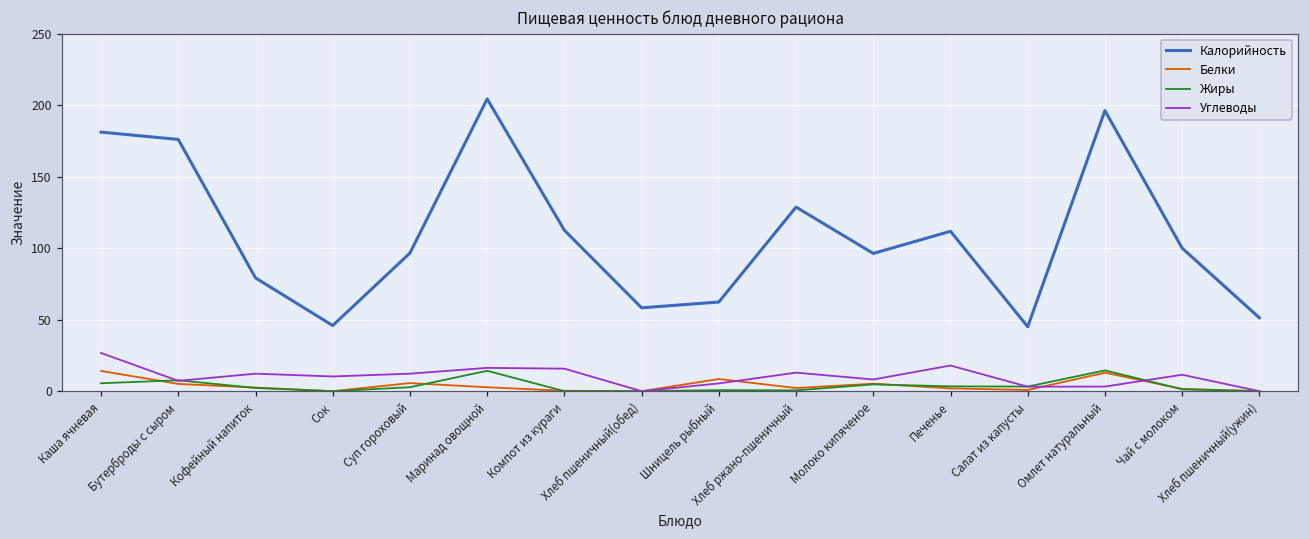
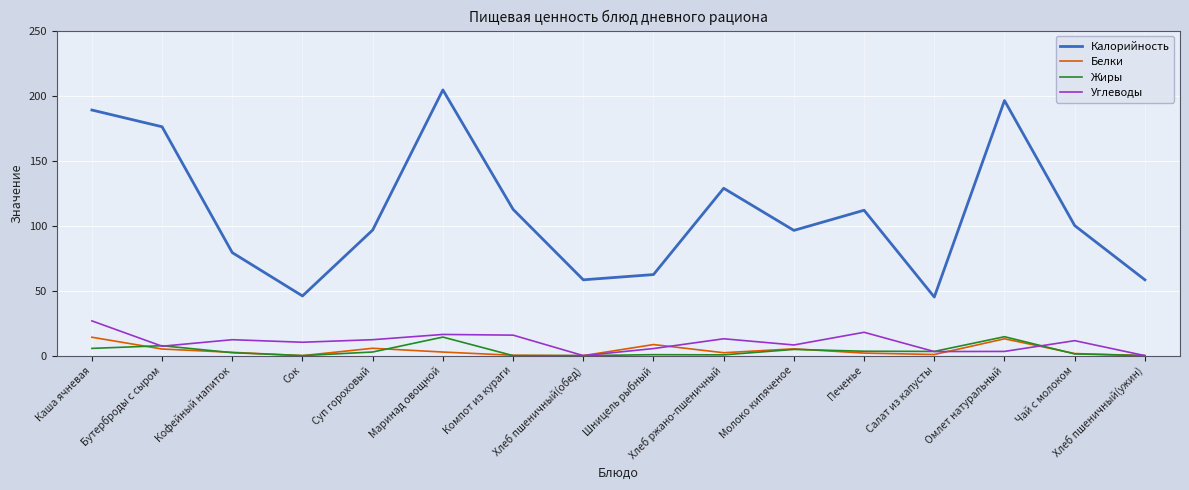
  {
    "Калорийность": {
-     "Каша ячневая": 181,
+     "Каша ячневая": 189,
      "Бутерброды с сыром": 176,
      "Кофейный напиток": 79,
      "Сок": 46,
      "Суп гороховый": 97,
      "Маринад овощной": 204,
      "Компот из кураги": 113,
      "Хлеб пшеничный(обед)": 58,
      "Шницель рыбный": 62,
      "Хлеб ржано-пшеничный": 129,
      "Молоко кипяченое": 96,
      "Печенье": 112,
      "Салат из капусты": 45,
      "Омлет натуральный": 196,
      "Чай с молоком": 100,
-     "Хлеб пшеничный(ужин)": 51
+     "Хлеб пшеничный(ужин)": 58
    },
    "Белки": {
      "Каша ячневая": 14,
      "Бутерброды с сыром": 5,
      "Суп гороховый": 6,
      "Маринад овощной": 3,
      "Шницель рыбный": 9,
      "Салат из капусты": 1
    },
    "Жиры": {
      "Каша ячневая": 6,
      "Суп гороховый": 3,
      "Маринад овощной": 14,
      "Шницель рыбный": 1
    },
    "Углеводы": {
      "Каша ячневая": 27,
      "Кофейный напиток": 12,
      "Сок": 10,
      "Суп гороховый": 12,
      "Маринад овощной": 16,
      "Компот из кураги": 16,
      "Шницель рыбный": 5,
      "Хлеб ржано-пшеничный": 13,
      "Молоко кипяченое": 8,
      "Печенье": 18,
      "Омлет натуральный": 3,
      "Чай с молоком": 12
    }
  }
